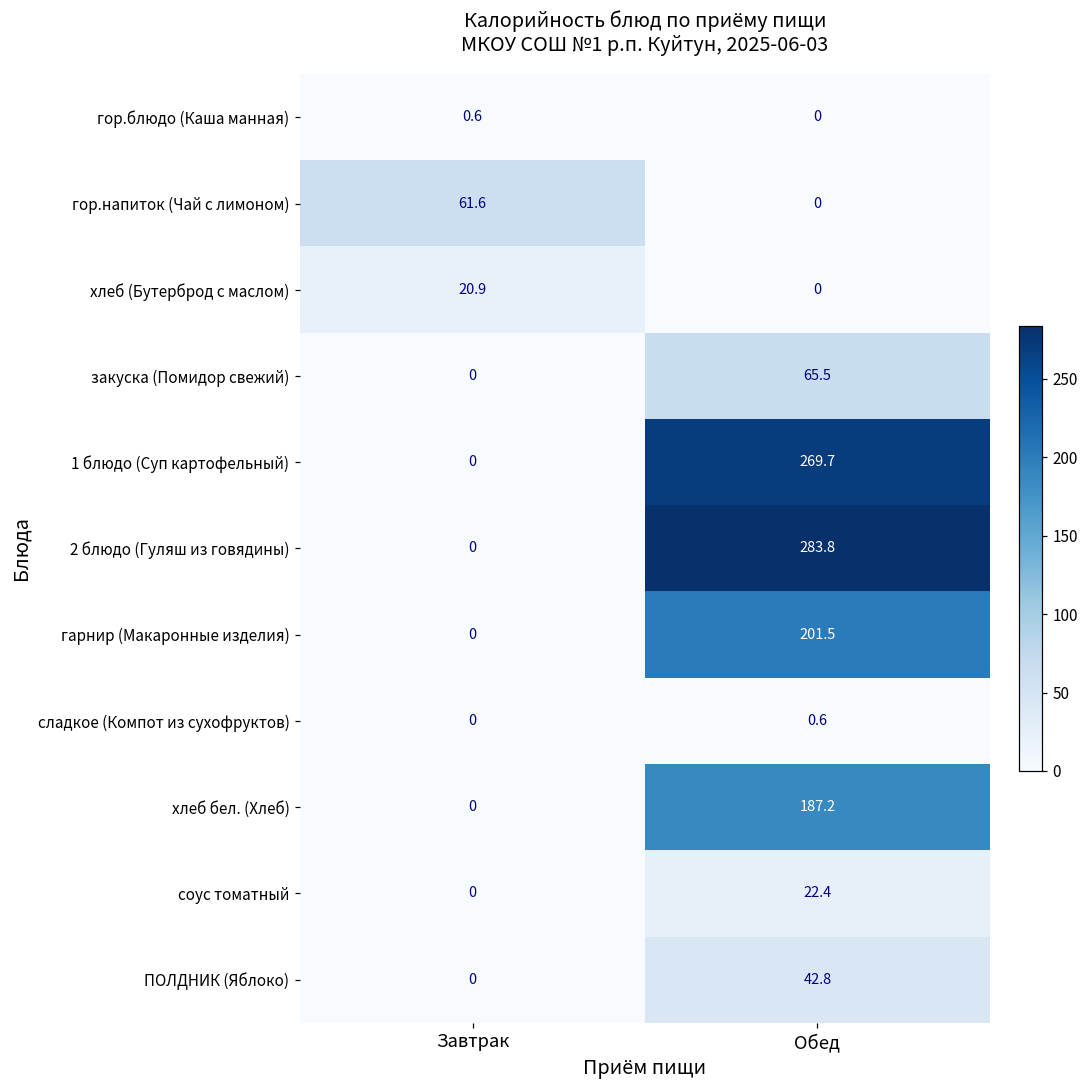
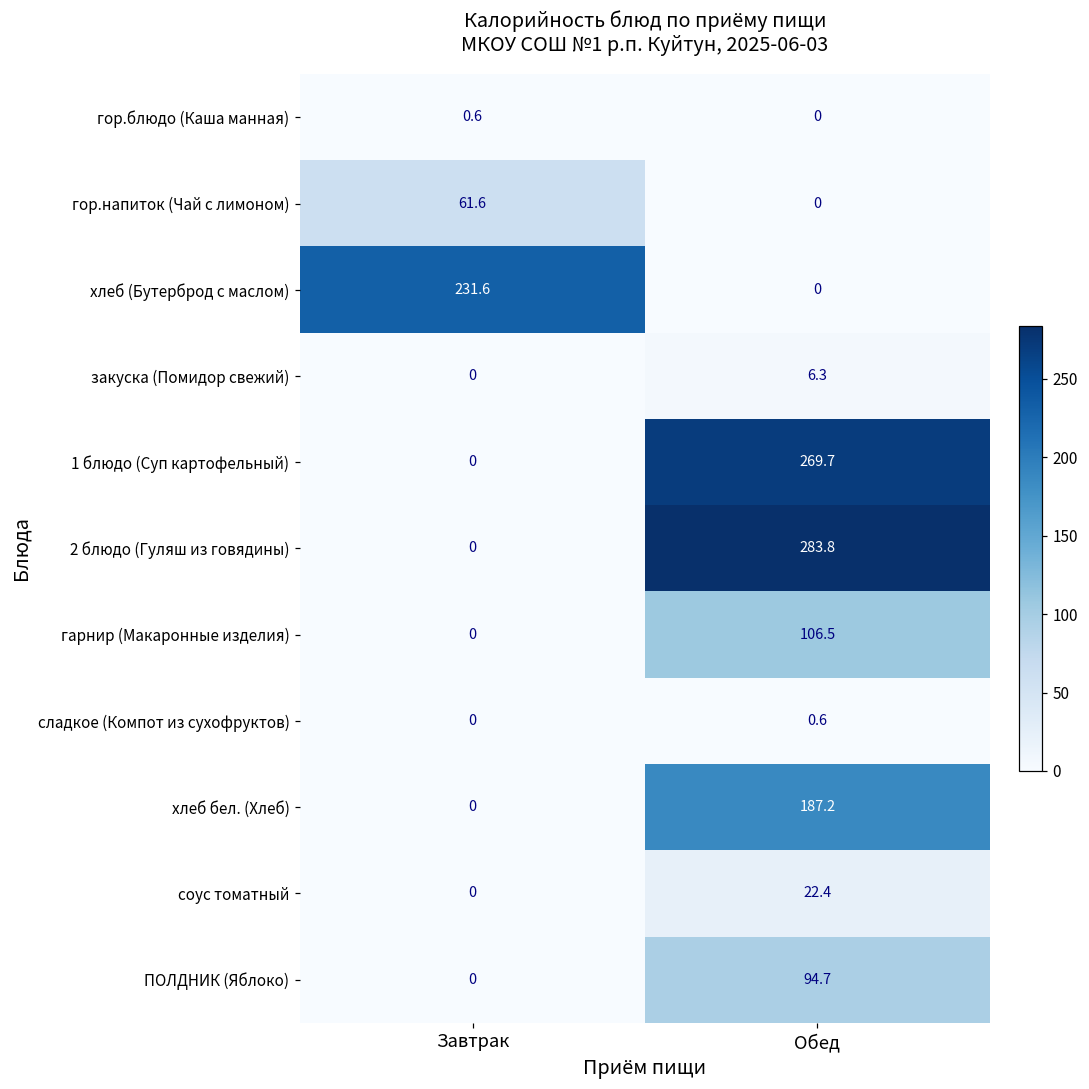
  {
    "гор.блюдо (Каша манная)": {
      "Завтрак": 0.6,
      "Обед": 0
    },
    "гор.напиток (Чай с лимоном)": {
      "Завтрак": 61.6,
      "Обед": 0
    },
    "хлеб (Бутерброд с маслом)": {
-     "Завтрак": 20.9,
+     "Завтрак": 231.6,
      "Обед": 0
    },
    "закуска (Помидор свежий)": {
      "Завтрак": 0,
-     "Обед": 65.5
+     "Обед": 6.3
    },
    "1 блюдо (Суп картофельный)": {
      "Завтрак": 0,
      "Обед": 269.7
    },
    "2 блюдо (Гуляш из говядины)": {
      "Завтрак": 0,
      "Обед": 283.8
    },
    "гарнир (Макаронные изделия)": {
      "Завтрак": 0,
-     "Обед": 201.5
+     "Обед": 106.5
    },
    "сладкое (Компот из сухофруктов)": {
      "Завтрак": 0,
      "Обед": 0.6
    },
    "хлеб бел. (Хлеб)": {
      "Завтрак": 0,
      "Обед": 187.2
    },
    "соус томатный": {
      "Завтрак": 0,
      "Обед": 22.4
    },
    "ПОЛДНИК (Яблоко)": {
      "Завтрак": 0,
-     "Обед": 42.8
+     "Обед": 94.7
    }
  }
